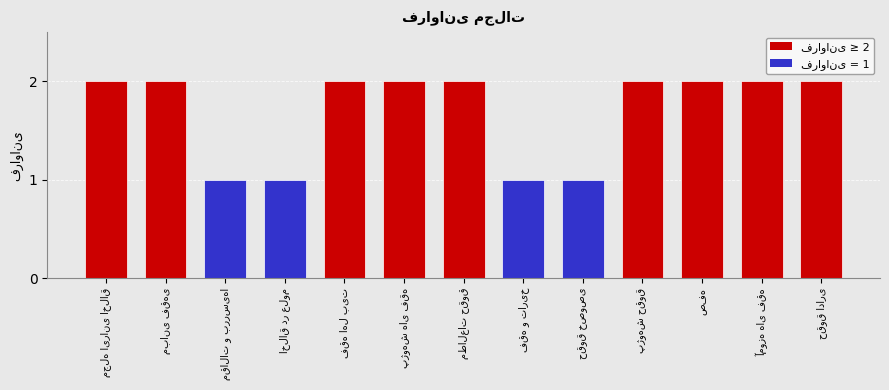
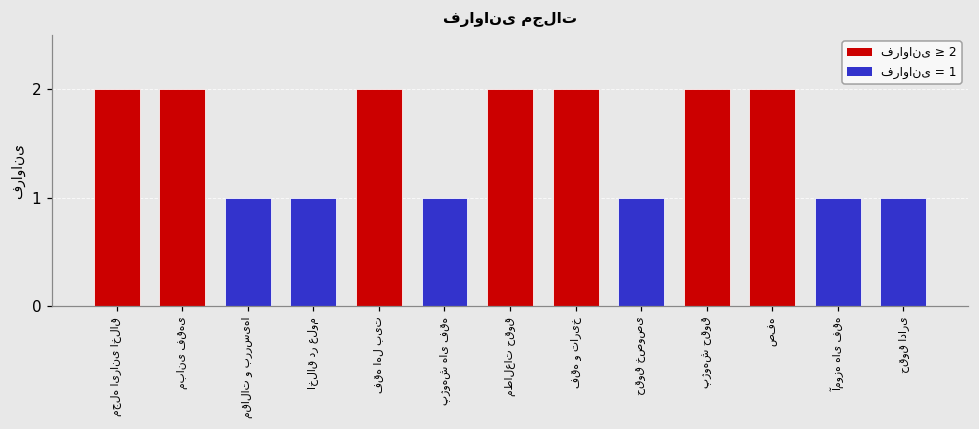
  {
    "مجله ایرانی اخلاق": 2,
    "مبانی فقهی": 2,
    "مقالات و بررسیها": 1,
    "اخلاق در علوم": 1,
    "فقه اهل بیت": 2,
-   "پژوهش های فقه": 2,
+   "پژوهش های فقه": 1,
    "مطالعات حقوق": 2,
-   "فقه و تاریخ": 1,
+   "فقه و تاریخ": 2,
    "حقوق خصوصی": 1,
    "پژوهش حقوق": 2,
    "صفه": 2,
-   "آموزه های فقه": 2,
-   "حقوق اداری": 2
+   "آموزه های فقه": 1,
+   "حقوق اداری": 1
  }
